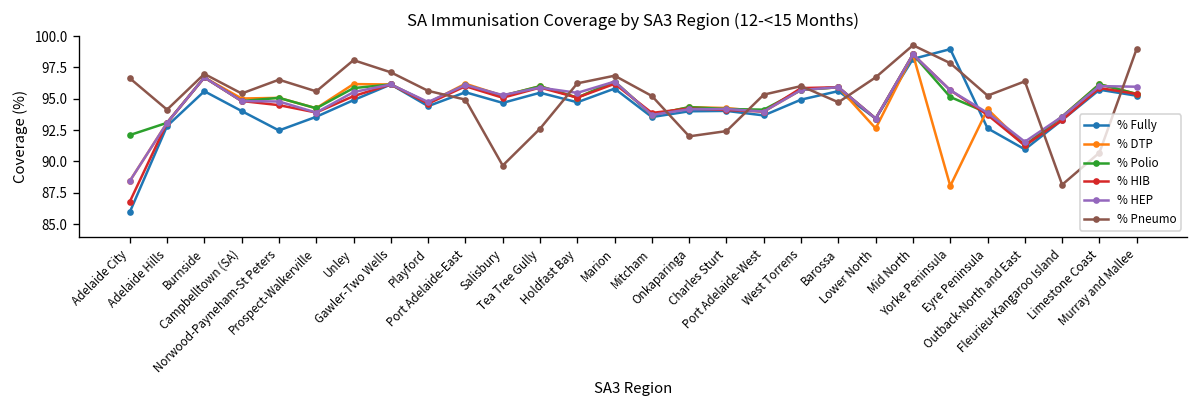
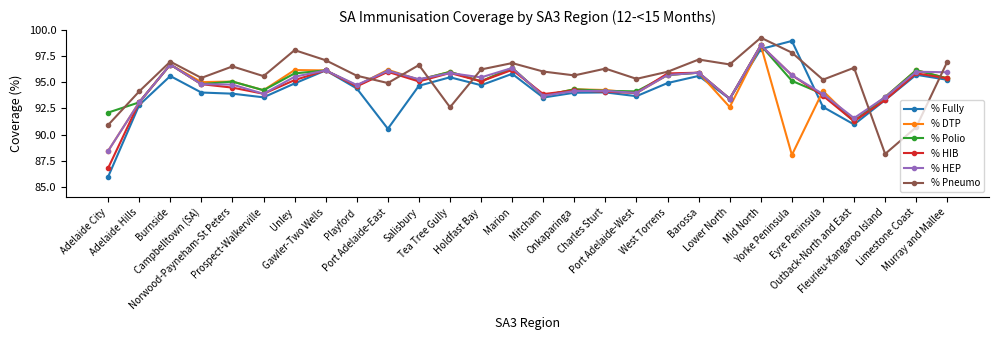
  {
    "% Fully": {
      "Adelaide City": 86.0,
      "Adelaide Hills": 92.8,
      "Burnside": 95.6,
      "Campbelltown (SA)": 94.0,
-     "Norwood-Payneham-St Peters": 92.5,
+     "Norwood-Payneham-St Peters": 93.9,
      "Prospect-Walkerville": 93.6,
      "Unley": 94.9,
-     "Port Adelaide-East": 95.5,
+     "Port Adelaide-East": 90.6,
      "Salisbury": 94.7,
      "Tea Tree Gully": 95.5,
      "Holdfast Bay": 94.7,
      "Marion": 95.8,
      "Port Adelaide-West": 93.7,
      "West Torrens": 94.9,
      "Barossa": 95.6,
      "Mid North": 98.2,
      "Yorke Peninsula": 99.0,
      "Eyre Peninsula": 92.6,
      "Outback-North and East": 91.0
    },
    "% DTP": {
      "Unley": 96.2,
      "Lower North": 92.6,
      "Yorke Peninsula": 88.0,
      "Eyre Peninsula": 94.2
    },
    "% Polio": {
      "Adelaide City": 92.1,
      "Unley": 95.9,
      "Yorke Peninsula": 95.1
    },
    "% HIB": {
      "Adelaide City": 86.8,
      "Norwood-Payneham-St Peters": 94.5,
      "Unley": 95.2
    },
    "% HEP": {
      "Norwood-Payneham-St Peters": 94.8,
      "Unley": 95.5,
      "Holdfast Bay": 95.5,
      "Outback-North and East": 91.6,
      "Murray and Mallee": 96.0
    },
    "% Pneumo": {
-     "Adelaide City": 96.6,
+     "Adelaide City": 90.9,
      "Adelaide Hills": 94.1,
      "Burnside": 97.0,
      "Campbelltown (SA)": 95.4,
      "Norwood-Payneham-St Peters": 96.5,
      "Prospect-Walkerville": 95.6,
      "Unley": 98.1,
      "Gawler-Two Wells": 97.1,
      "Playford": 95.6,
      "Port Adelaide-East": 94.9,
-     "Salisbury": 89.7,
+     "Salisbury": 96.7,
      "Tea Tree Gully": 92.6,
      "Holdfast Bay": 96.2,
      "Marion": 96.8,
-     "Mitcham": 95.2,
-     "Onkaparinga": 92.0,
-     "Charles Sturt": 92.4,
+     "Mitcham": 96.0,
+     "Onkaparinga": 95.7,
+     "Charles Sturt": 96.3,
      "Port Adelaide-West": 95.3,
-     "Barossa": 94.7,
+     "Barossa": 97.2,
      "Lower North": 96.7,
      "Mid North": 99.3,
      "Yorke Peninsula": 97.8,
      "Eyre Peninsula": 95.3,
      "Outback-North and East": 96.4,
      "Fleurieu-Kangaroo Island": 88.1,
-     "Murray and Mallee": 99.0
+     "Murray and Mallee": 97.0
    }
  }
